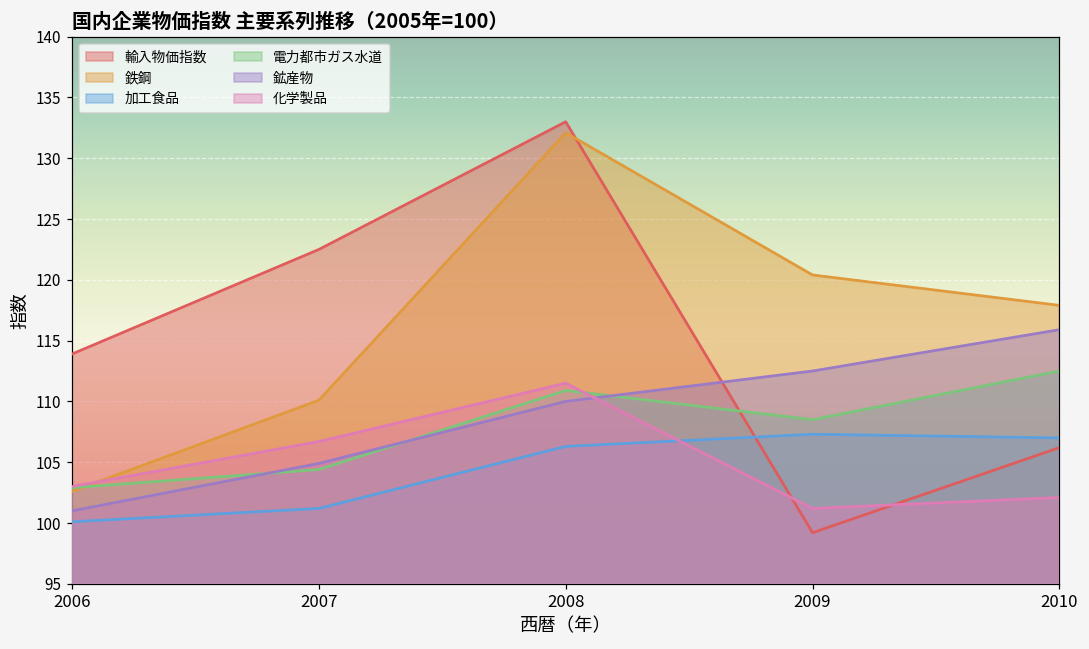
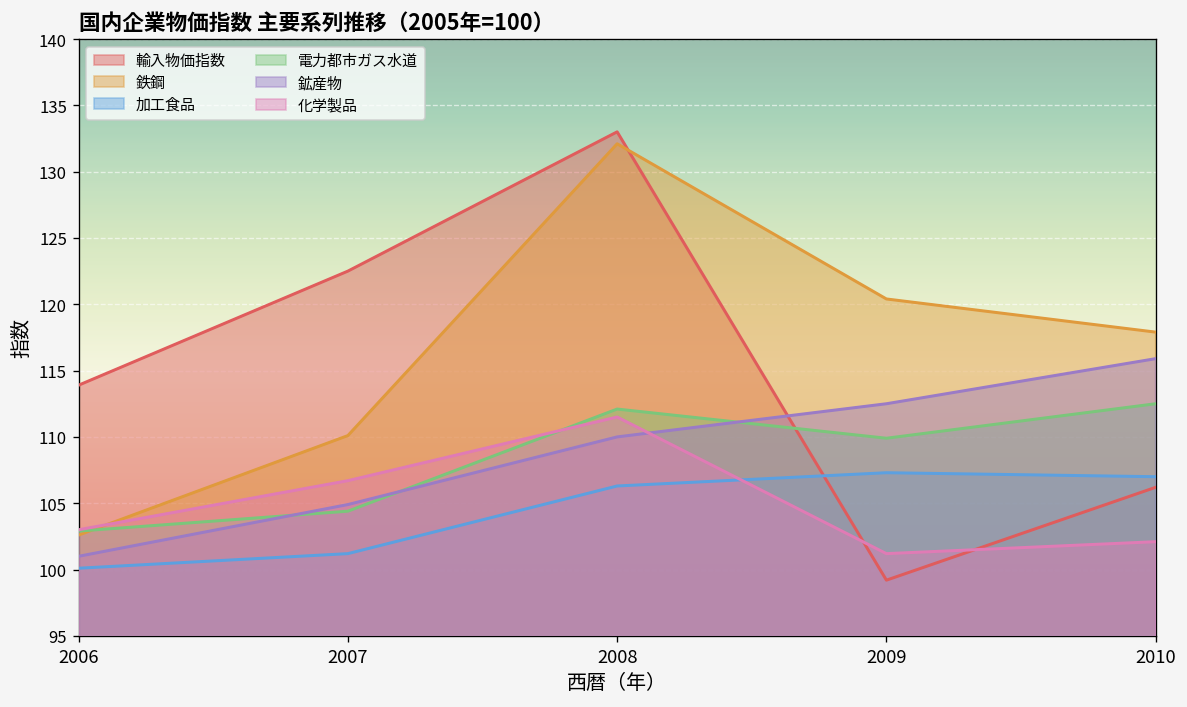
  {
    "電力都市ガス水道": {
      "2007": 104.4,
-     "2008": 110.9,
-     "2009": 108.5,
+     "2008": 112.1,
+     "2009": 109.9,
      "2010": 112.5
    }
  }
